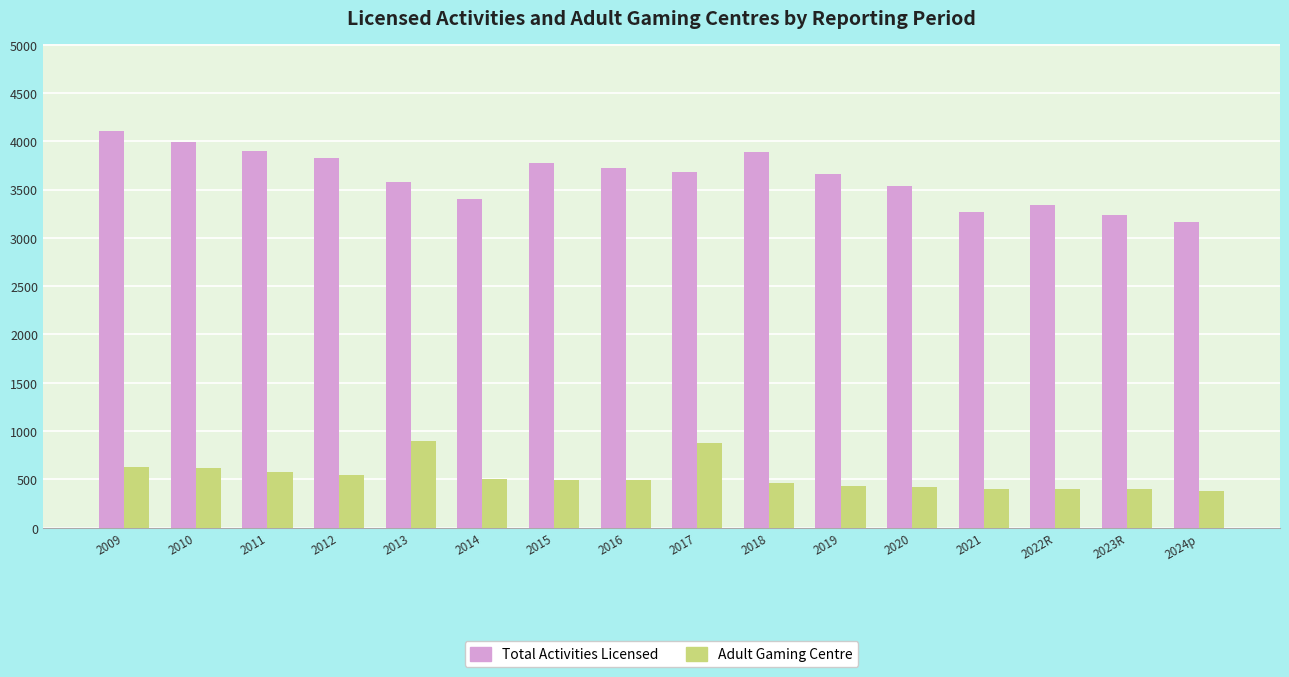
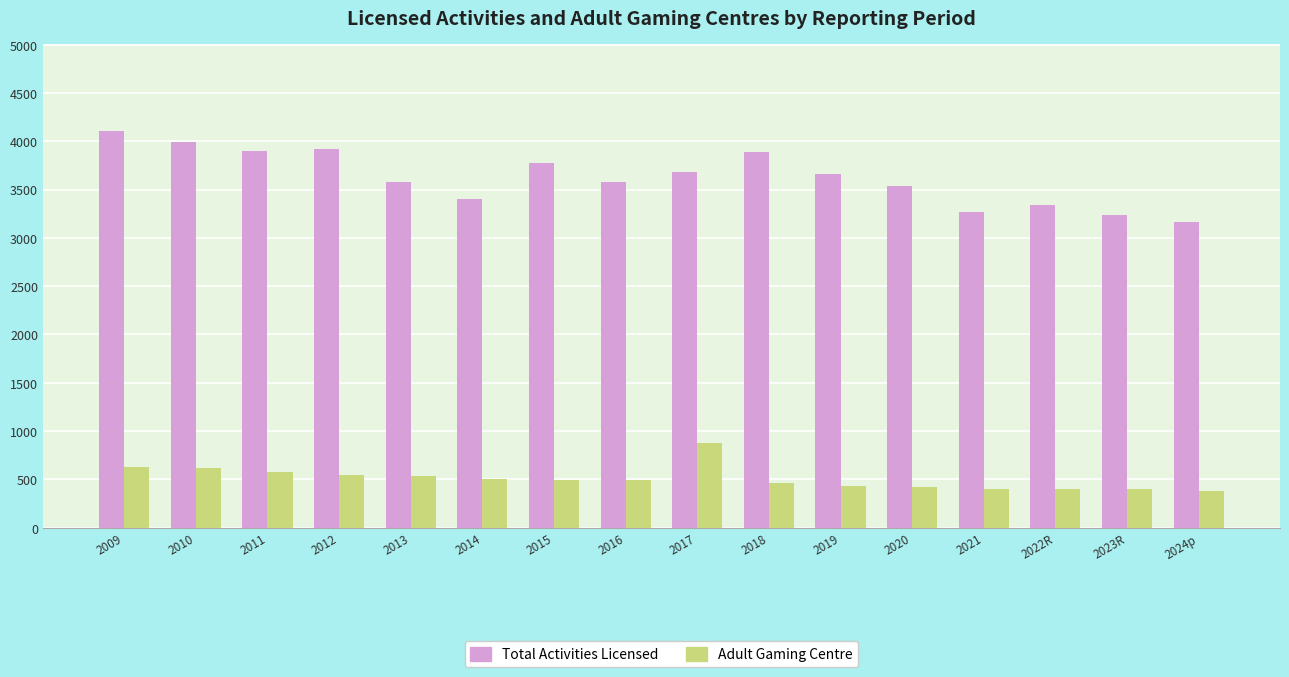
  {
    "Total Activities Licensed": {
      "2009": 4100,
      "2010": 4000,
      "2011": 3900,
-     "2012": 3800,
+     "2012": 3900,
      "2013": 3600,
      "2014": 3400,
      "2015": 3800,
-     "2016": 3700,
+     "2016": 3600,
      "2017": 3700,
      "2018": 3900,
      "2019": 3700,
      "2020": 3500,
      "2021": 3300,
      "2022R": 3300,
      "2023R": 3200,
      "2024p": 3200
    },
    "Adult Gaming Centre": {
      "2009": 600,
      "2010": 600,
      "2011": 600,
      "2012": 500,
-     "2013": 900,
+     "2013": 500,
      "2014": 500,
      "2015": 500,
      "2016": 500,
      "2017": 900,
      "2018": 500,
      "2019": 400,
      "2020": 400,
      "2021": 400,
      "2022R": 400,
      "2023R": 400,
      "2024p": 400
    }
  }
